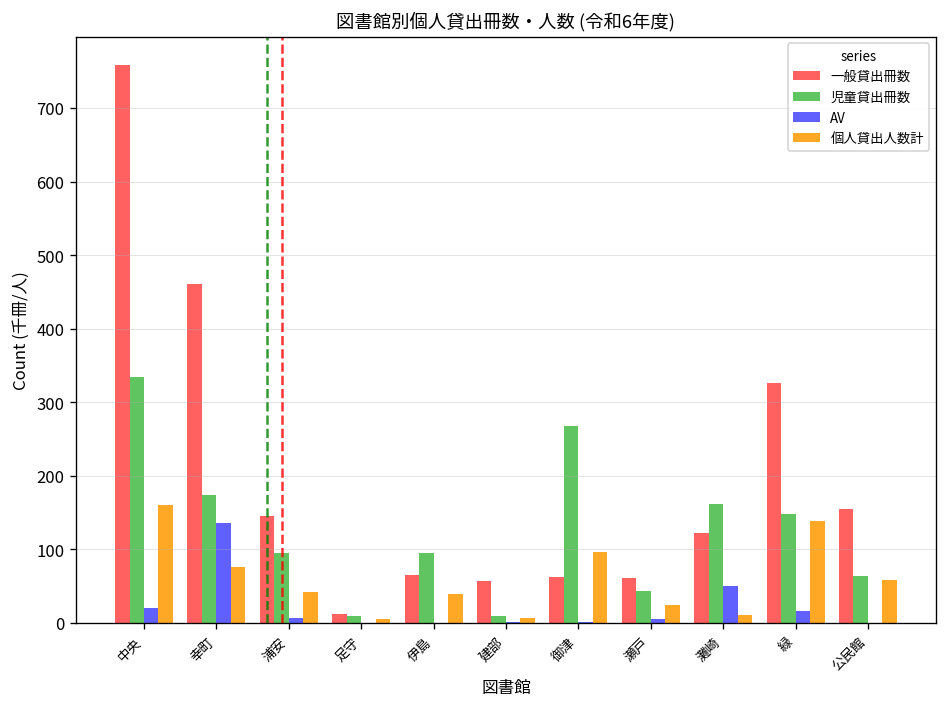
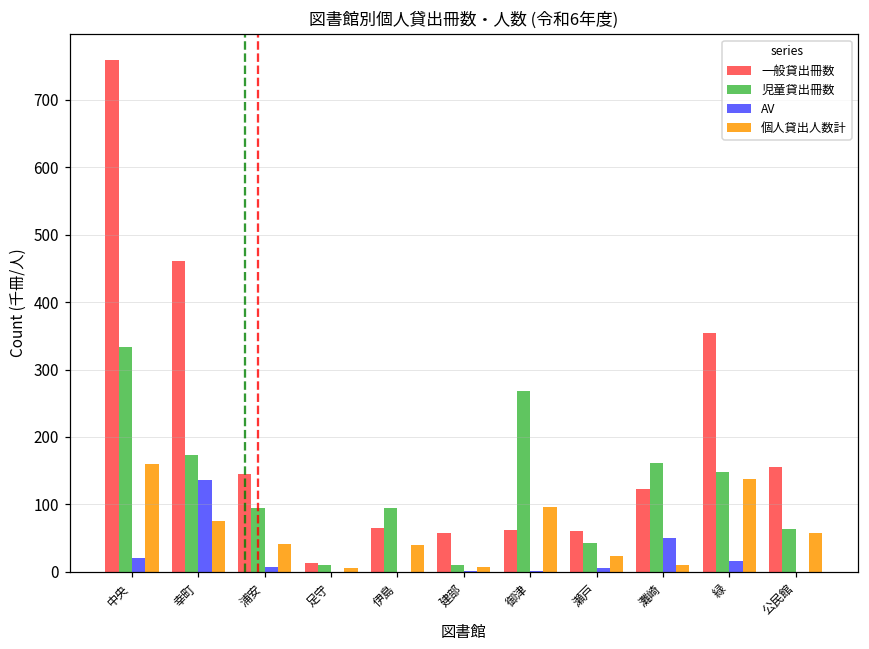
  {
    "一般貸出冊数": {
      "中央": 760,
      "幸町": 460,
      "浦安": 140,
      "足守": 10,
      "伊島": 70,
      "建部": 60,
      "御津": 60,
      "瀬戸": 60,
      "灘崎": 120,
-     "緑": 330,
+     "緑": 350,
      "公民館": 150
    },
    "児童貸出冊数": {
      "中央": 330,
      "幸町": 170,
      "浦安": 100,
      "足守": 10,
      "伊島": 90,
      "建部": 10,
      "御津": 270,
      "瀬戸": 40,
      "灘崎": 160,
      "緑": 150,
      "公民館": 60
    },
    "AV": {
      "中央": 20,
      "幸町": 140,
      "浦安": 10,
      "瀬戸": 10,
      "灘崎": 50,
      "緑": 20,
      "公民館": 0
    },
    "個人貸出人数計": {
      "中央": 160,
      "幸町": 80,
      "浦安": 40,
      "足守": 0,
      "伊島": 40,
      "建部": 10,
      "御津": 100,
      "瀬戸": 20,
      "灘崎": 10,
      "緑": 140,
      "公民館": 60
    }
  }
